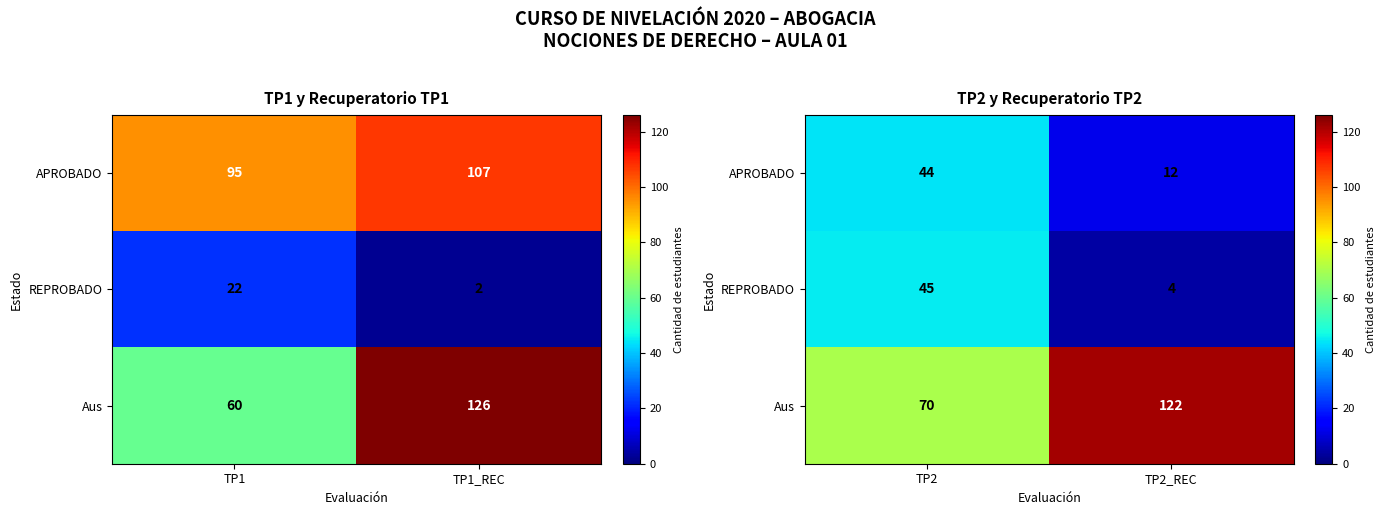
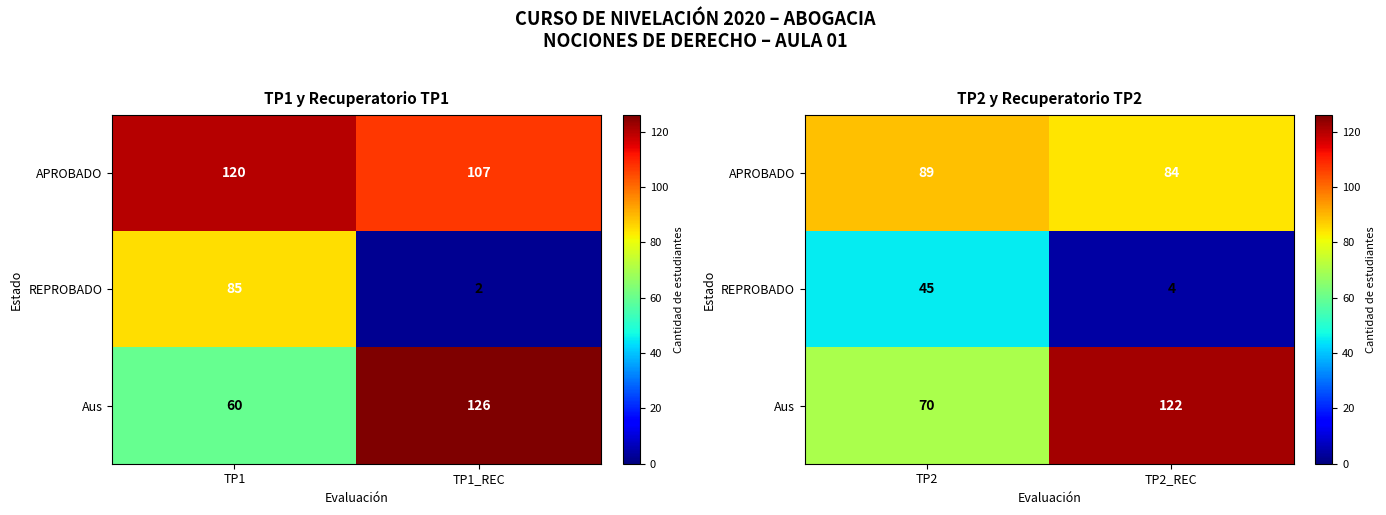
  {
    "TP1 y Recuperatorio TP1": {
      "APROBADO": {
-       "TP1": 95,
+       "TP1": 120,
        "TP1_REC": 107
      },
      "REPROBADO": {
-       "TP1": 22,
+       "TP1": 85,
        "TP1_REC": 2
      },
      "Aus": {
        "TP1": 60,
        "TP1_REC": 126
      }
    },
    "TP2 y Recuperatorio TP2": {
      "APROBADO": {
-       "TP2": 44,
-       "TP2_REC": 12
+       "TP2": 89,
+       "TP2_REC": 84
      },
      "REPROBADO": {
        "TP2": 45,
        "TP2_REC": 4
      },
      "Aus": {
        "TP2": 70,
        "TP2_REC": 122
      }
    }
  }
